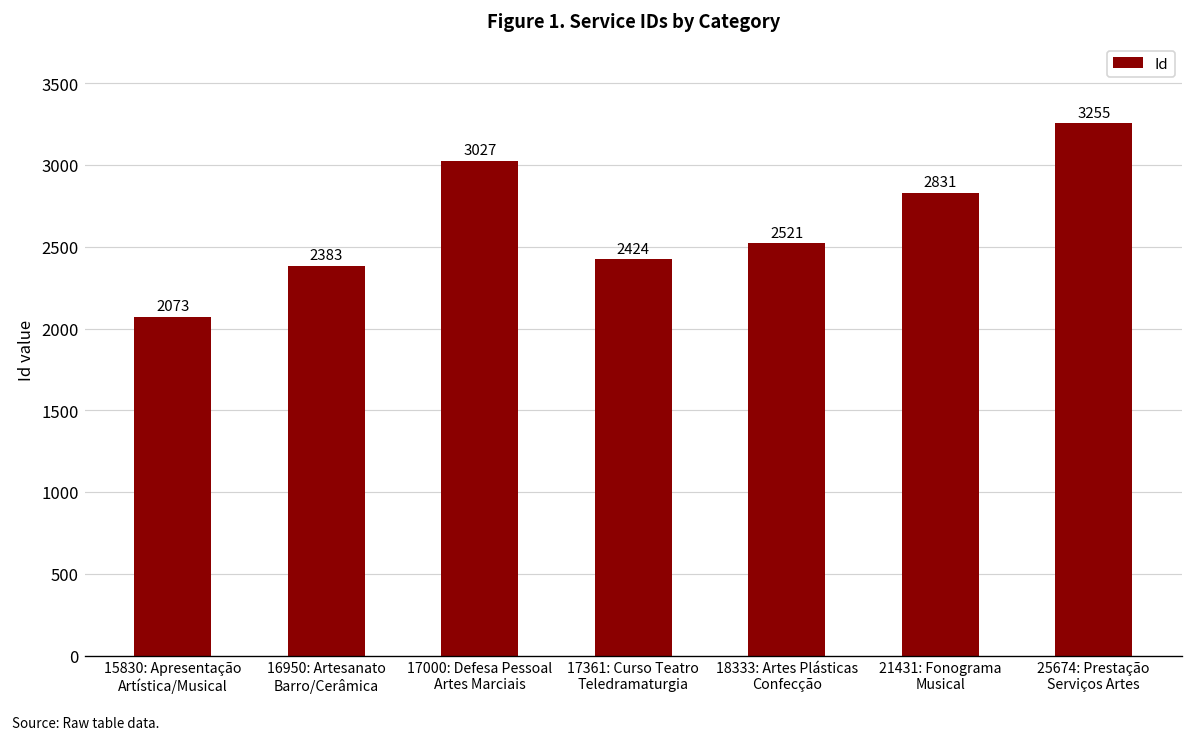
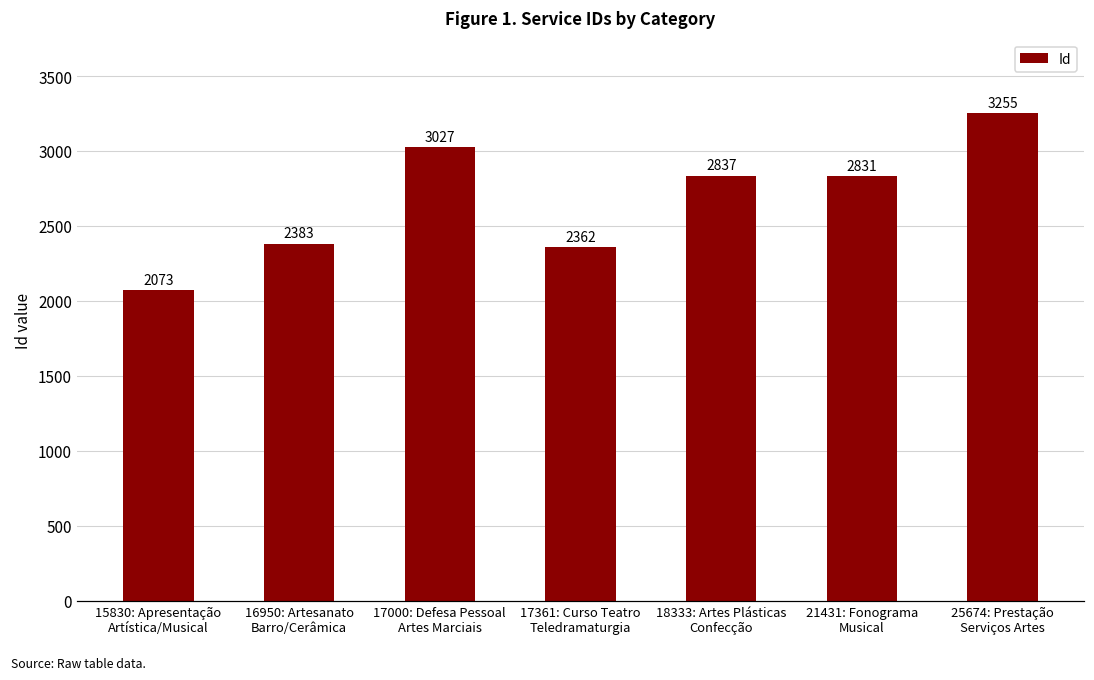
  {
    "15830: Apresentação Artística/Musical": 2073,
    "16950: Artesanato Barro/Cerâmica": 2383,
    "17000: Defesa Pessoal Artes Marciais": 3027,
-   "17361: Curso Teatro Teledramaturgia": 2424,
-   "18333: Artes Plásticas Confecção": 2521,
+   "17361: Curso Teatro Teledramaturgia": 2362,
+   "18333: Artes Plásticas Confecção": 2837,
    "21431: Fonograma Musical": 2831,
    "25674: Prestação Serviços Artes": 3255
  }
